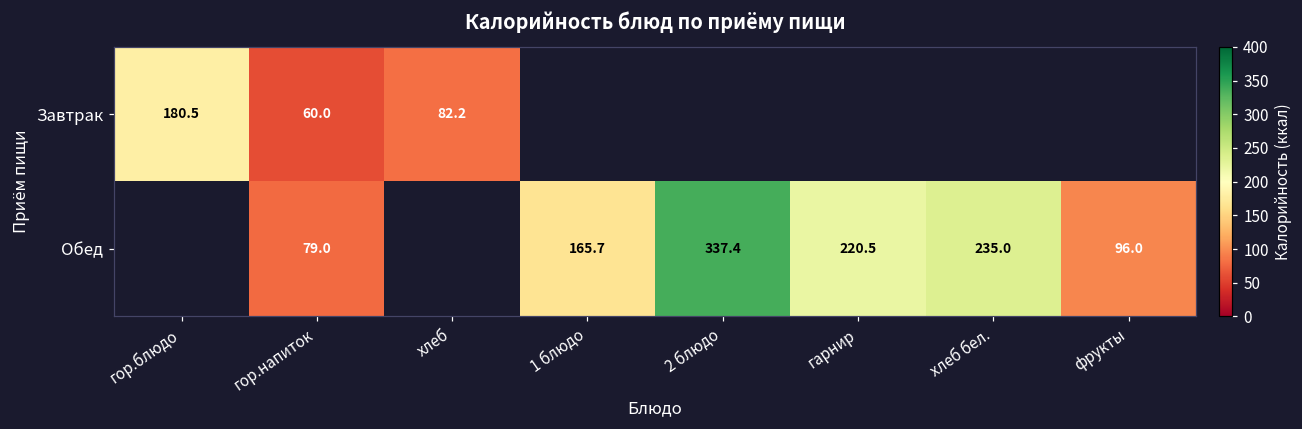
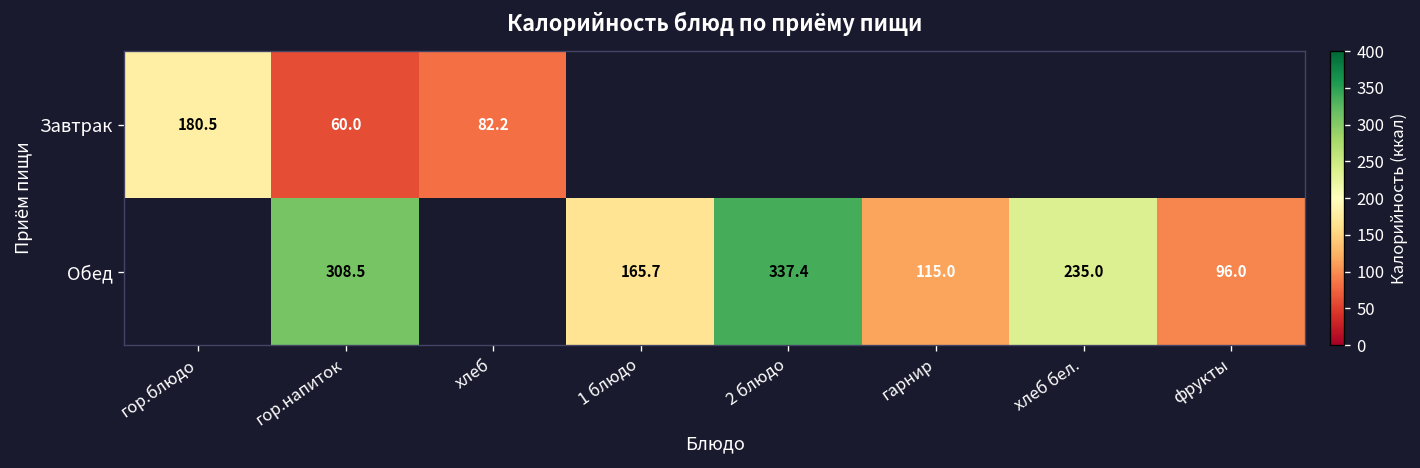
  {
    "Завтрак": {
      "гор.блюдо": 180.5,
      "гор.напиток": 60.0,
      "хлеб": 82.2
    },
    "Обед": {
-     "гор.напиток": 79.0,
+     "гор.напиток": 308.5,
      "1 блюдо": 165.7,
      "2 блюдо": 337.4,
-     "гарнир": 220.5,
+     "гарнир": 115.0,
      "хлеб бел.": 235.0,
      "фрукты": 96.0
    }
  }
